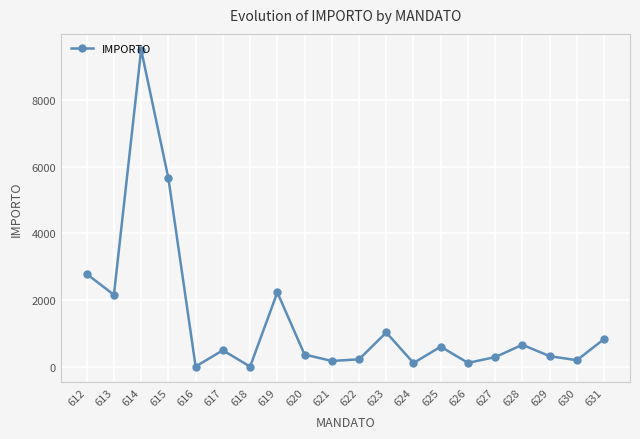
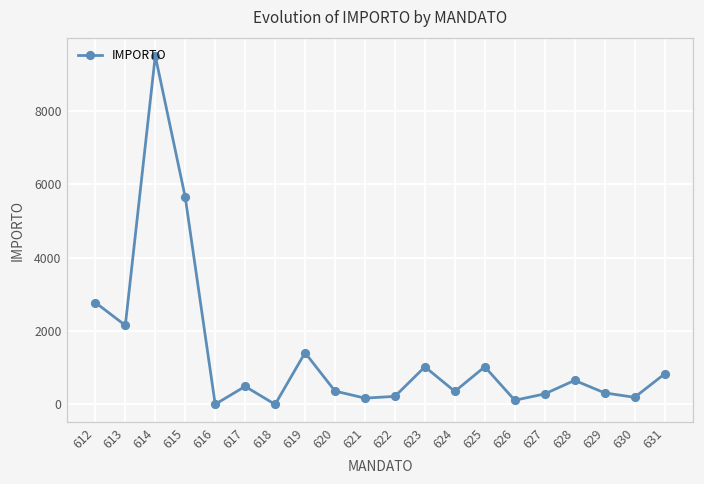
  {
    "612": 2800,
    "613": 2200,
    "614": 9500,
    "615": 5600,
    "616": 0,
    "617": 500,
    "618": 0,
-   "619": 2200,
+   "619": 1400,
    "620": 400,
    "621": 200,
    "622": 200,
    "623": 1000,
-   "624": 100,
-   "625": 600,
+   "624": 400,
+   "625": 1000,
    "626": 100,
    "627": 300,
    "628": 700,
    "629": 300,
    "630": 200,
    "631": 800
  }
